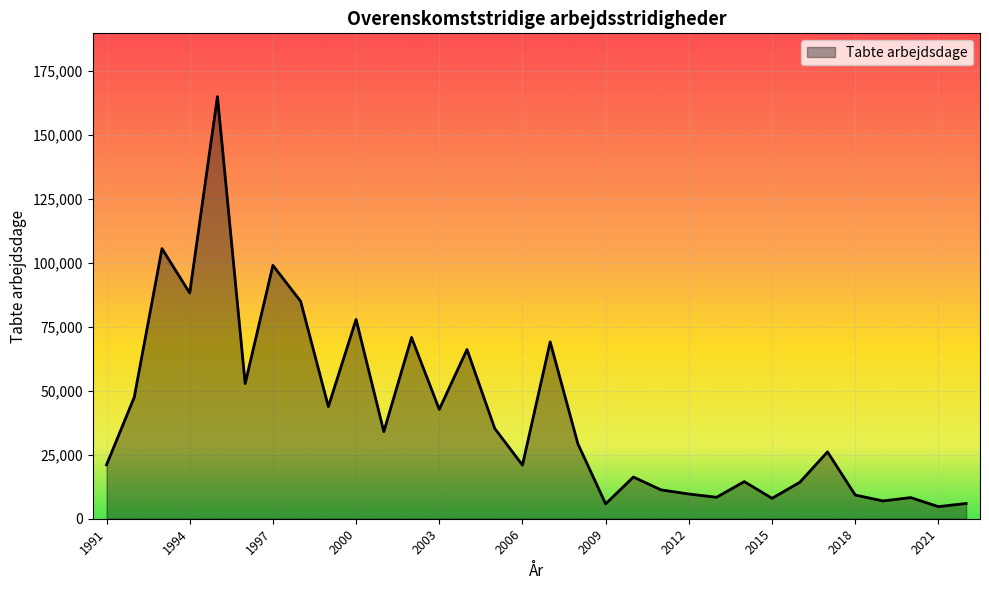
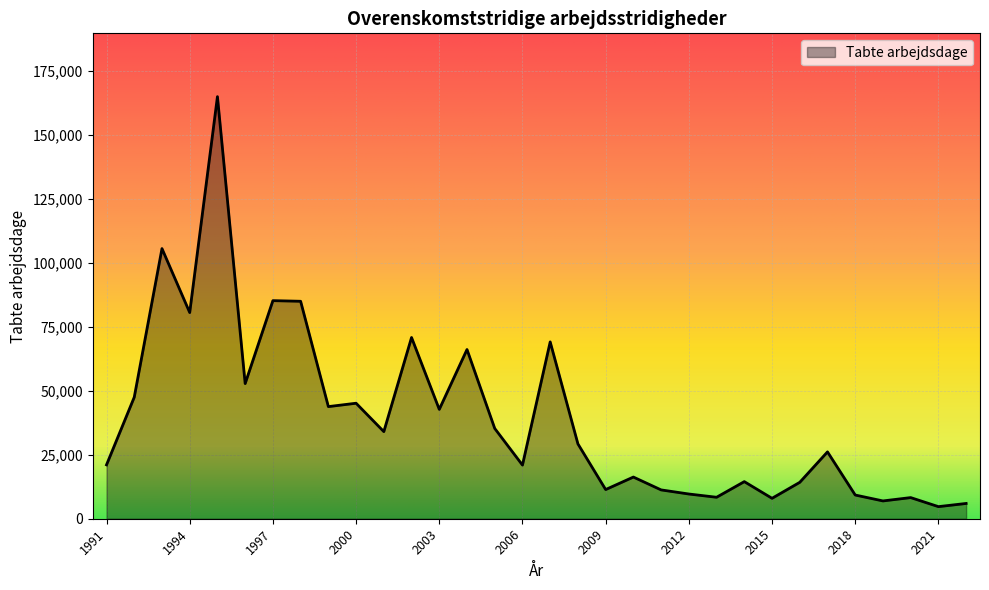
  {
    "1991": "21,000",
-   "1994": "88,000",
-   "1997": "99,000",
-   "2000": "78,000",
+   "1994": "81,000",
+   "1997": "85,000",
+   "2000": "45,000",
    "2003": "43,000",
    "2006": "21,000",
-   "2009": "6,000",
+   "2009": "11,000",
    "2012": "10,000",
    "2015": "8,000",
    "2018": "9,000",
    "2021": "5,000"
  }
